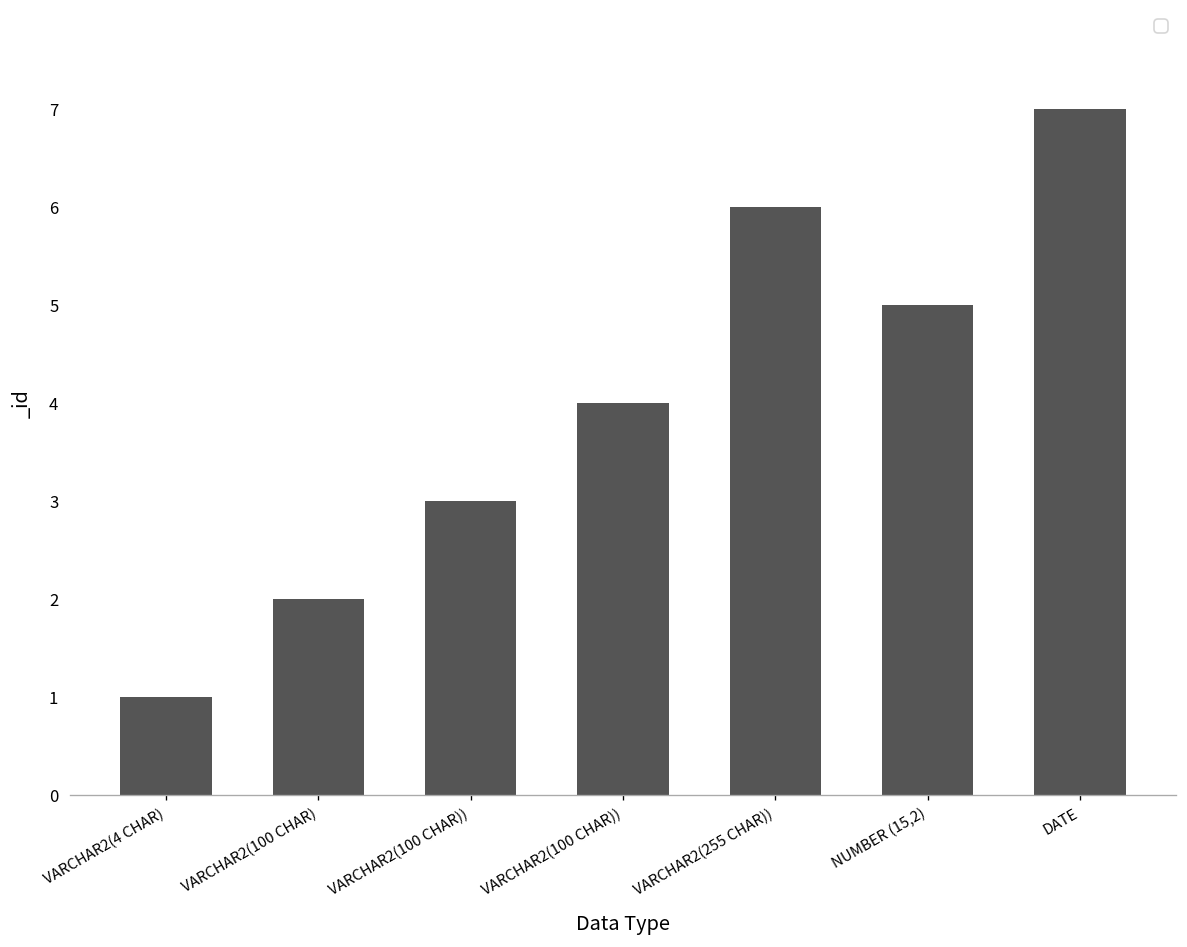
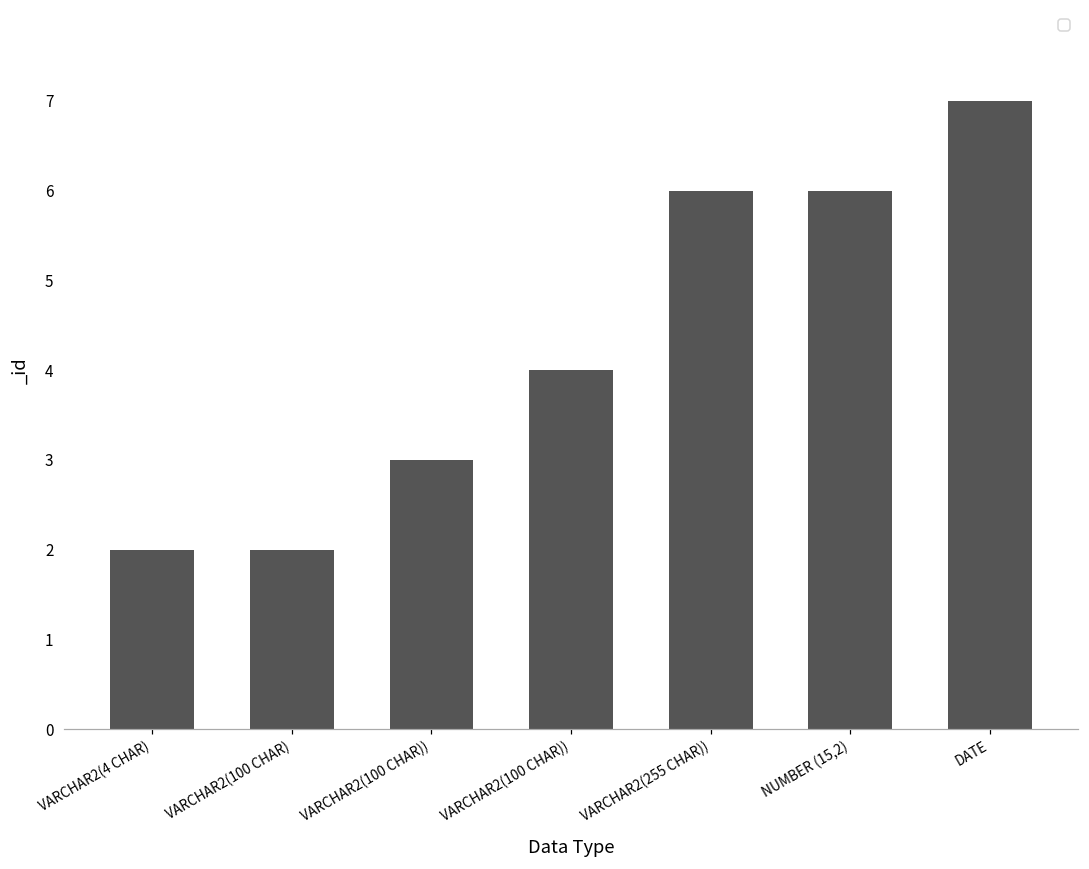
  {
-   "VARCHAR2(4 CHAR)": 1,
+   "VARCHAR2(4 CHAR)": 2,
    "VARCHAR2(100 CHAR)": 2,
    "VARCHAR2(255 CHAR))": 6,
-   "NUMBER (15,2)": 5,
+   "NUMBER (15,2)": 6,
    "DATE": 7
  }
